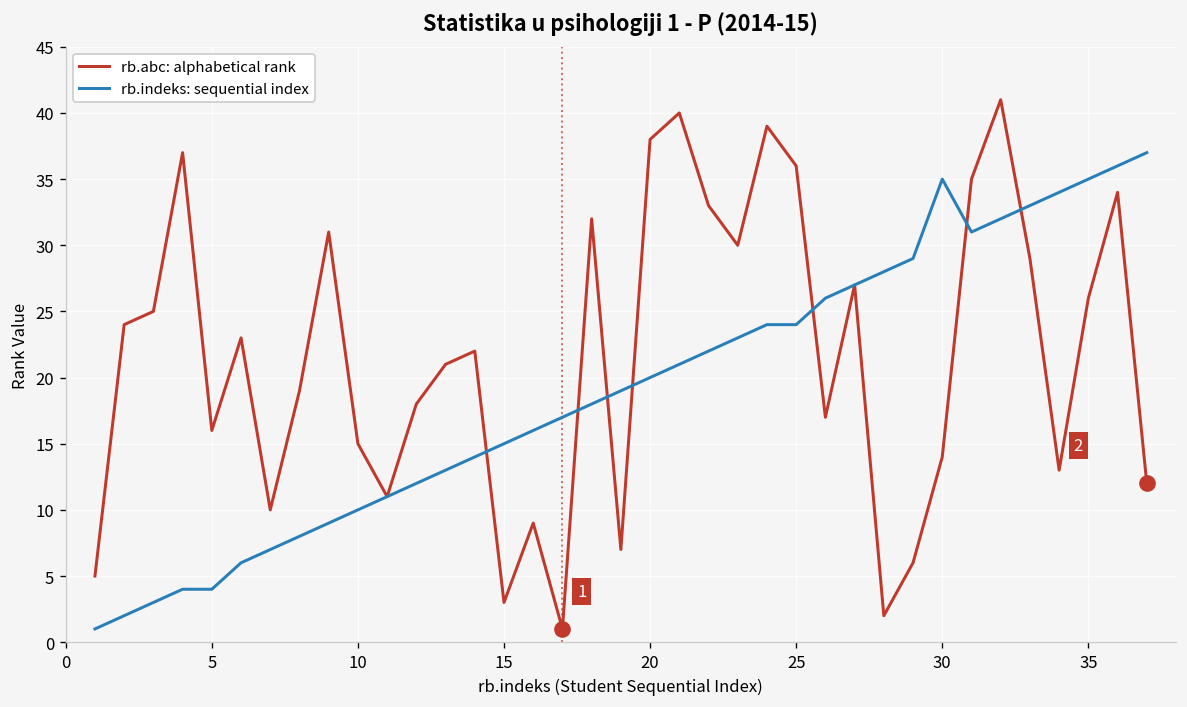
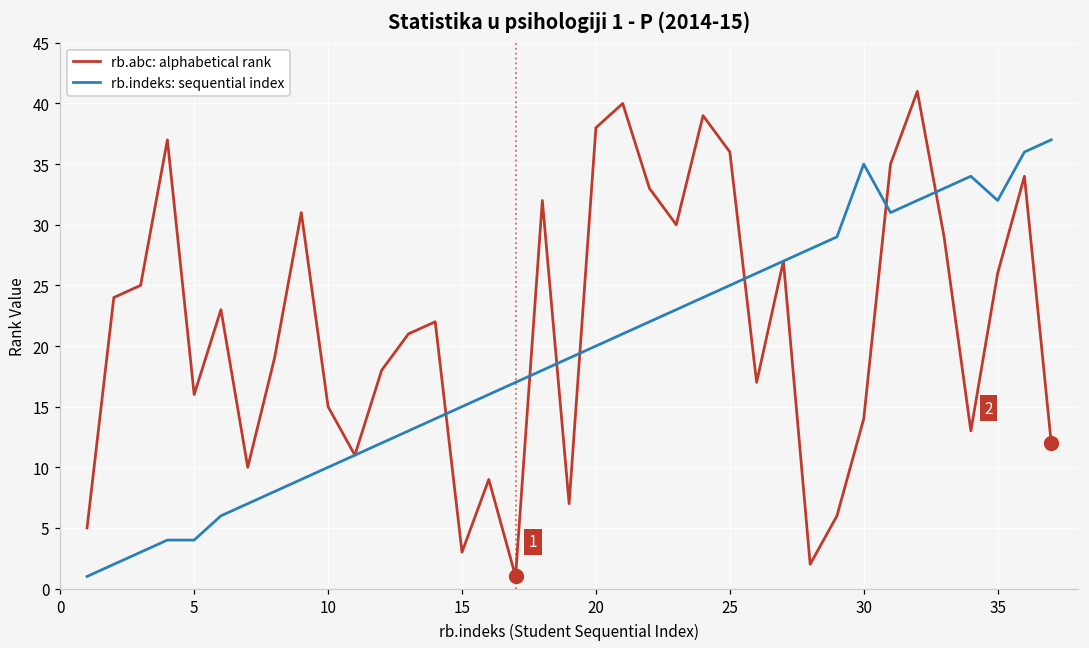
  {
    "rb.indeks: sequential index": {
      "5": 4,
      "10": 10,
      "15": 15,
      "20": 20,
-     "25": 24,
+     "25": 25,
      "30": 35,
-     "35": 35
+     "35": 32
    }
  }
